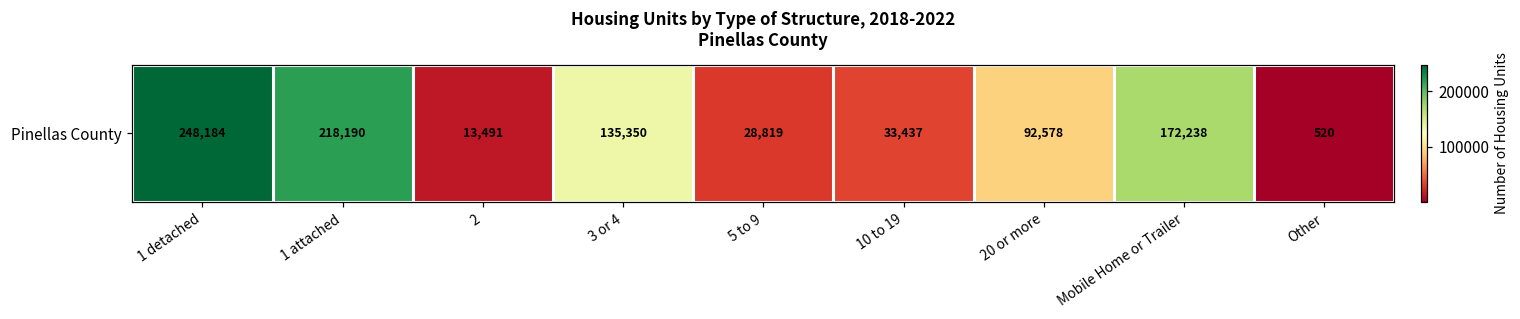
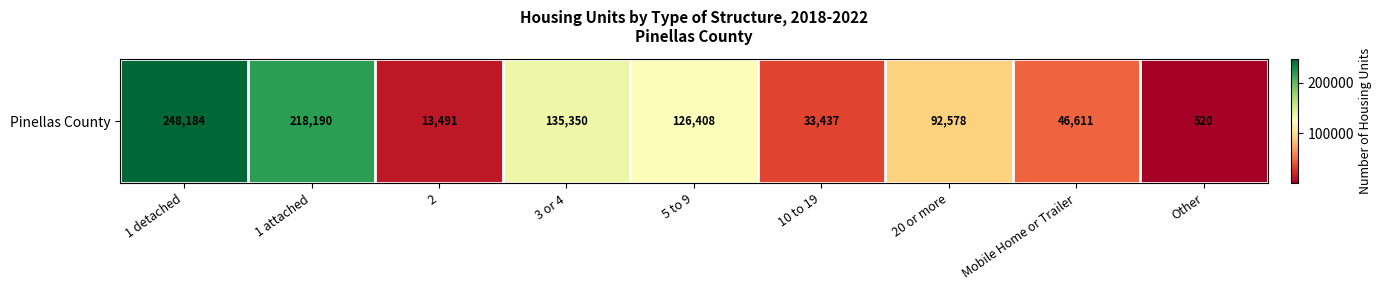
  {
    "Pinellas County": {
      "1 detached": "248,184",
      "1 attached": "218,190",
      "2": "13,491",
      "3 or 4": "135,350",
-     "5 to 9": "28,819",
+     "5 to 9": "126,408",
      "10 to 19": "33,437",
      "20 or more": "92,578",
-     "Mobile Home or Trailer": "172,238",
+     "Mobile Home or Trailer": "46,611",
      "Other": "520"
    }
  }
